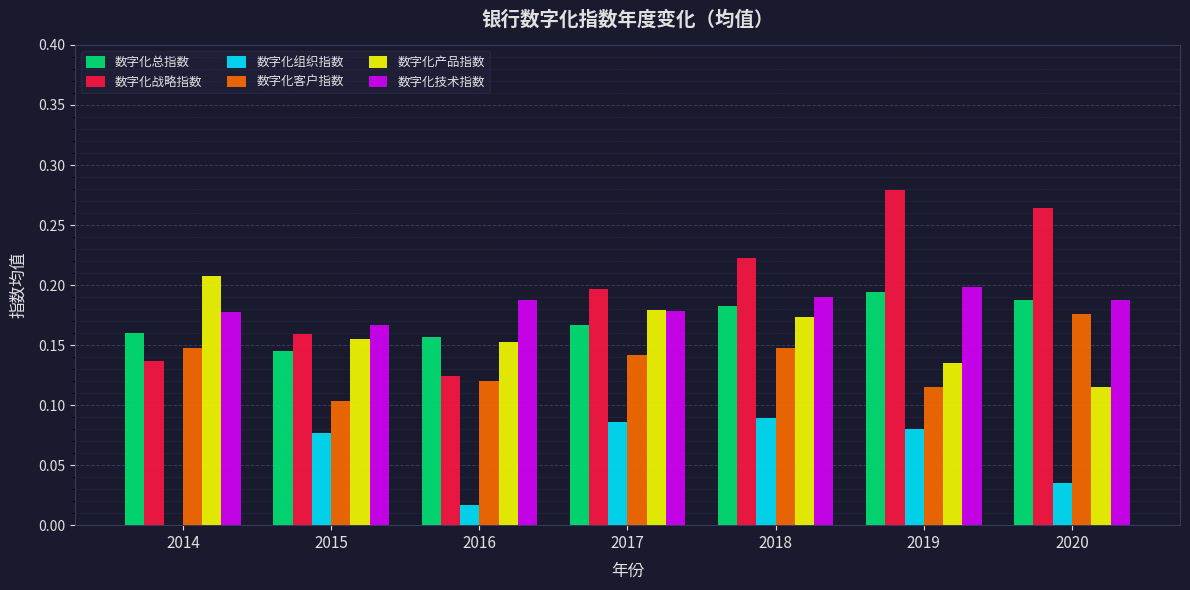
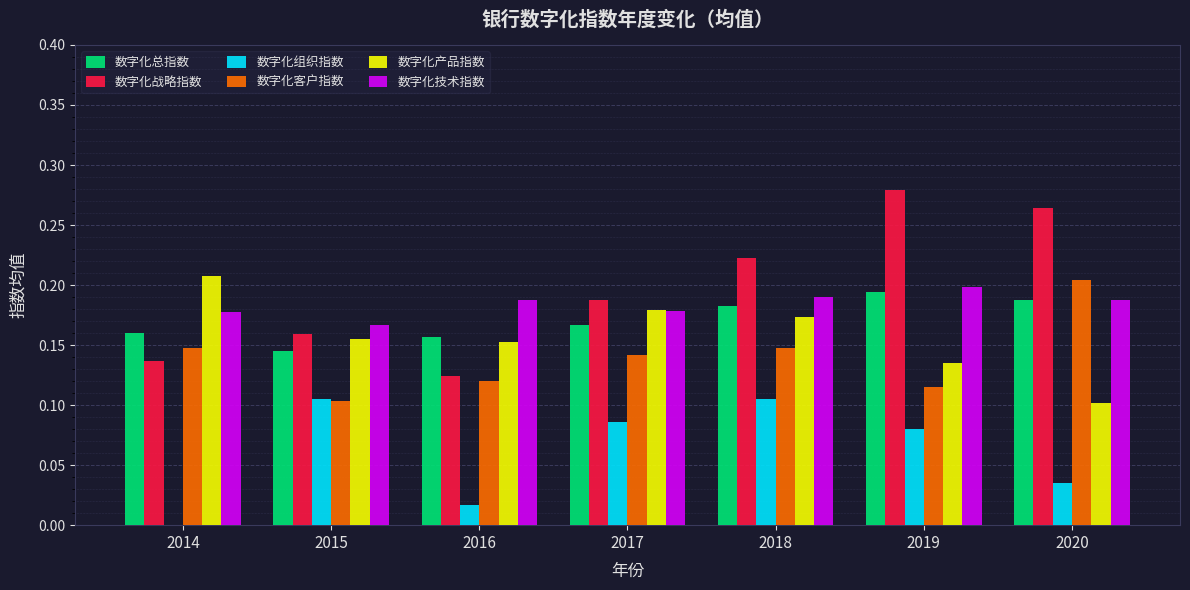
  {
    "数字化总指数": {
      "2014": 0.160,
      "2015": 0.145,
      "2016": 0.157,
      "2017": 0.167,
      "2018": 0.182,
      "2019": 0.195,
      "2020": 0.188
    },
    "数字化战略指数": {
      "2014": 0.137,
      "2015": 0.160,
      "2016": 0.124,
-     "2017": 0.197,
+     "2017": 0.188,
      "2018": 0.223,
      "2019": 0.280,
      "2020": 0.264
    },
    "数字化组织指数": {
      "2014": 0.000,
-     "2015": 0.077,
+     "2015": 0.105,
      "2016": 0.017,
      "2017": 0.086,
-     "2018": 0.089,
+     "2018": 0.105,
      "2019": 0.080,
      "2020": 0.035
    },
    "数字化客户指数": {
      "2014": 0.148,
      "2015": 0.103,
      "2016": 0.120,
      "2017": 0.142,
      "2018": 0.148,
      "2019": 0.115,
-     "2020": 0.176
+     "2020": 0.205
    },
    "数字化产品指数": {
      "2014": 0.208,
      "2015": 0.155,
      "2016": 0.153,
      "2017": 0.179,
      "2018": 0.174,
      "2019": 0.135,
-     "2020": 0.115
+     "2020": 0.102
    },
    "数字化技术指数": {
      "2014": 0.177,
      "2015": 0.167,
      "2016": 0.188,
      "2017": 0.179,
      "2018": 0.190,
      "2019": 0.198,
      "2020": 0.188
    }
  }
